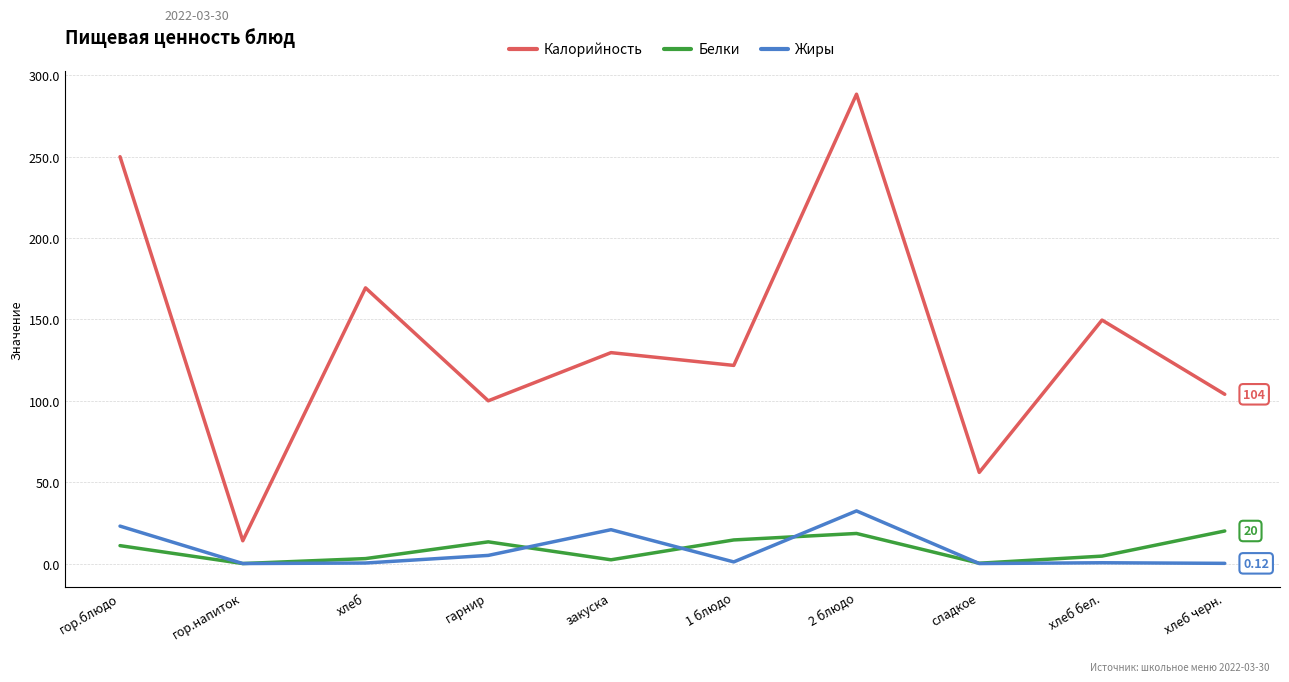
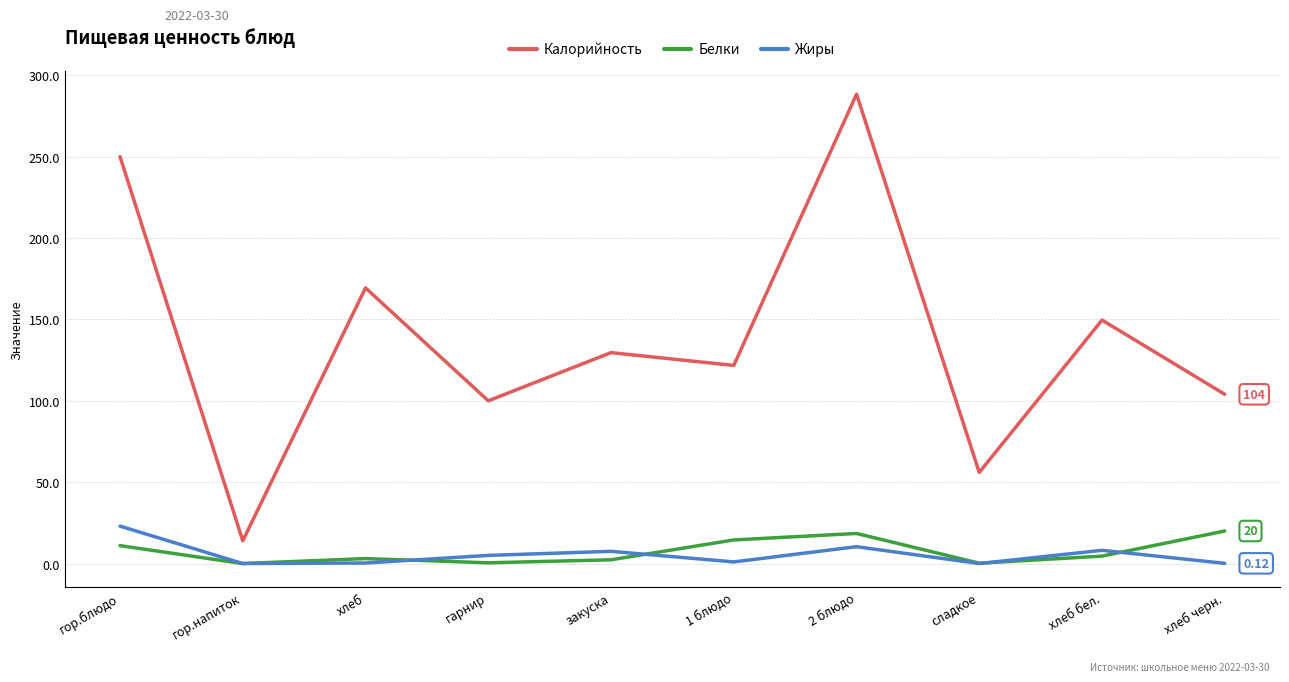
  {
    "Калорийность": {
      "гор.блюдо": 250,
      "гор.напиток": 14,
      "хлеб": 169,
      "гарнир": 100,
      "закуска": 130,
      "1 блюдо": 122,
      "2 блюдо": 288,
      "сладкое": 56,
      "хлеб бел.": 150
    },
    "Белки": {
      "гор.блюдо": 11,
      "хлеб": 3,
-     "гарнир": 13,
+     "гарнир": 0,
      "закуска": 2,
      "1 блюдо": 15,
      "2 блюдо": 18,
      "хлеб бел.": 5
    },
    "Жиры": {
      "гор.блюдо": 23,
      "хлеб": 0,
      "гарнир": 5,
-     "закуска": 21,
+     "закуска": 8,
      "1 блюдо": 1,
-     "2 блюдо": 32,
-     "хлеб бел.": 0
+     "2 блюдо": 10,
+     "хлеб бел.": 8
    }
  }
